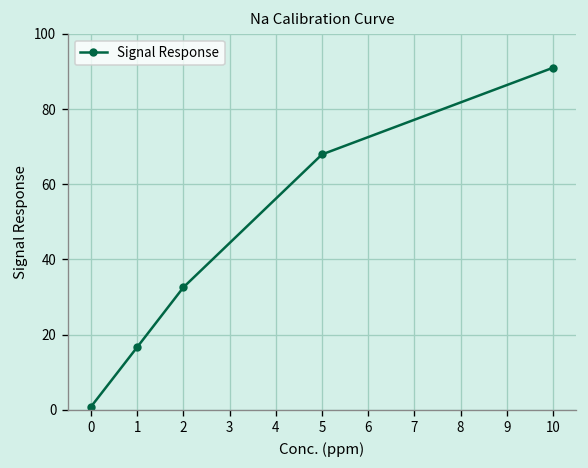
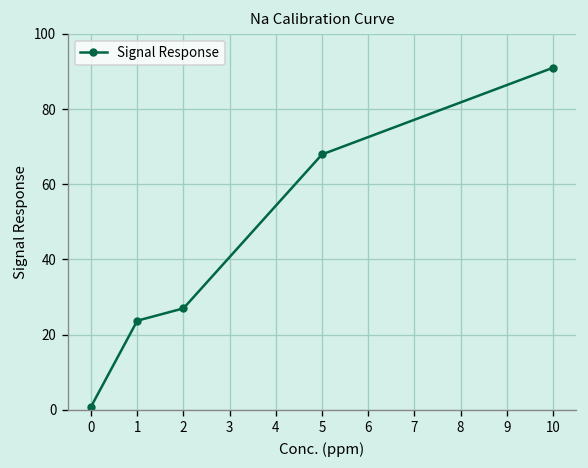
  {
    "0": 1,
-   "1": 17,
-   "2": 33,
+   "1": 24,
+   "2": 27,
    "5": 68,
    "10": 91
  }
